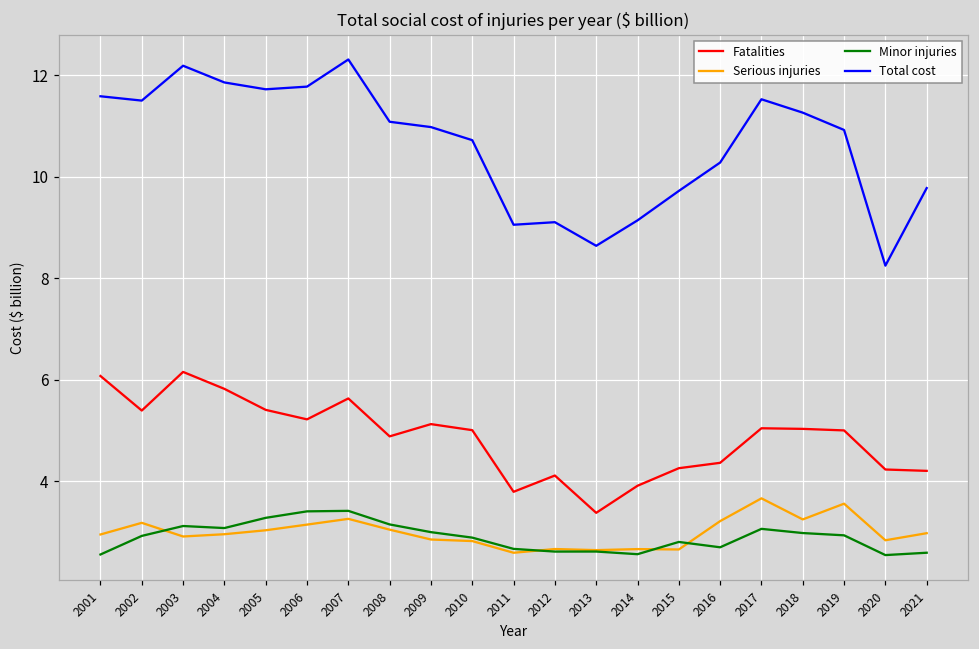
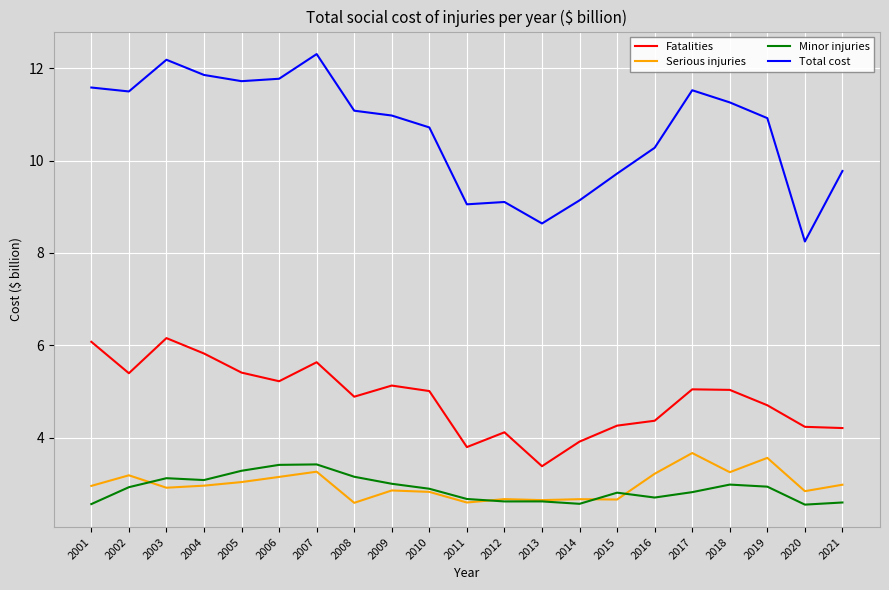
  {
    "Fatalities": {
      "2001": 6.1,
      "2002": 5.4,
      "2003": 6.2,
      "2004": 5.8,
      "2005": 5.4,
      "2006": 5.2,
      "2007": 5.6,
      "2008": 4.9,
      "2009": 5.1,
      "2010": 5.0,
      "2011": 3.8,
      "2012": 4.1,
      "2013": 3.4,
      "2014": 3.9,
      "2015": 4.3,
      "2016": 4.4,
      "2017": 5.0,
      "2018": 5.0,
-     "2019": 5.0,
+     "2019": 4.7,
      "2020": 4.2,
      "2021": 4.2
    },
    "Serious injuries": {
      "2001": 3.0,
      "2002": 3.2,
      "2003": 2.9,
      "2004": 3.0,
      "2005": 3.0,
      "2006": 3.1,
      "2007": 3.3,
-     "2008": 3.0,
+     "2008": 2.6,
      "2009": 2.9,
      "2010": 2.8,
      "2011": 2.6,
      "2014": 2.7,
      "2015": 2.7,
      "2016": 3.2,
      "2017": 3.7,
      "2018": 3.2,
      "2019": 3.6,
      "2020": 2.8,
      "2021": 3.0
    },
    "Minor injuries": {
      "2001": 2.6,
      "2002": 2.9,
      "2003": 3.1,
      "2004": 3.1,
      "2005": 3.3,
      "2006": 3.4,
      "2007": 3.4,
      "2008": 3.1,
      "2009": 3.0,
      "2010": 2.9,
      "2011": 2.7,
      "2014": 2.6,
      "2015": 2.8,
      "2016": 2.7,
-     "2017": 3.1,
+     "2017": 2.8,
      "2018": 3.0,
      "2019": 2.9,
      "2020": 2.5,
      "2021": 2.6
    },
    "Total cost": {
      "2001": 11.6,
      "2002": 11.5,
      "2003": 12.2,
      "2004": 11.9,
      "2005": 11.7,
      "2006": 11.8,
      "2007": 12.3,
      "2008": 11.1,
      "2009": 11.0,
      "2010": 10.7,
      "2011": 9.1,
      "2012": 9.1,
      "2013": 8.6,
      "2014": 9.1,
      "2015": 9.7,
      "2016": 10.3,
      "2017": 11.5,
      "2018": 11.3,
      "2019": 10.9,
      "2020": 8.2,
      "2021": 9.8
    }
  }
